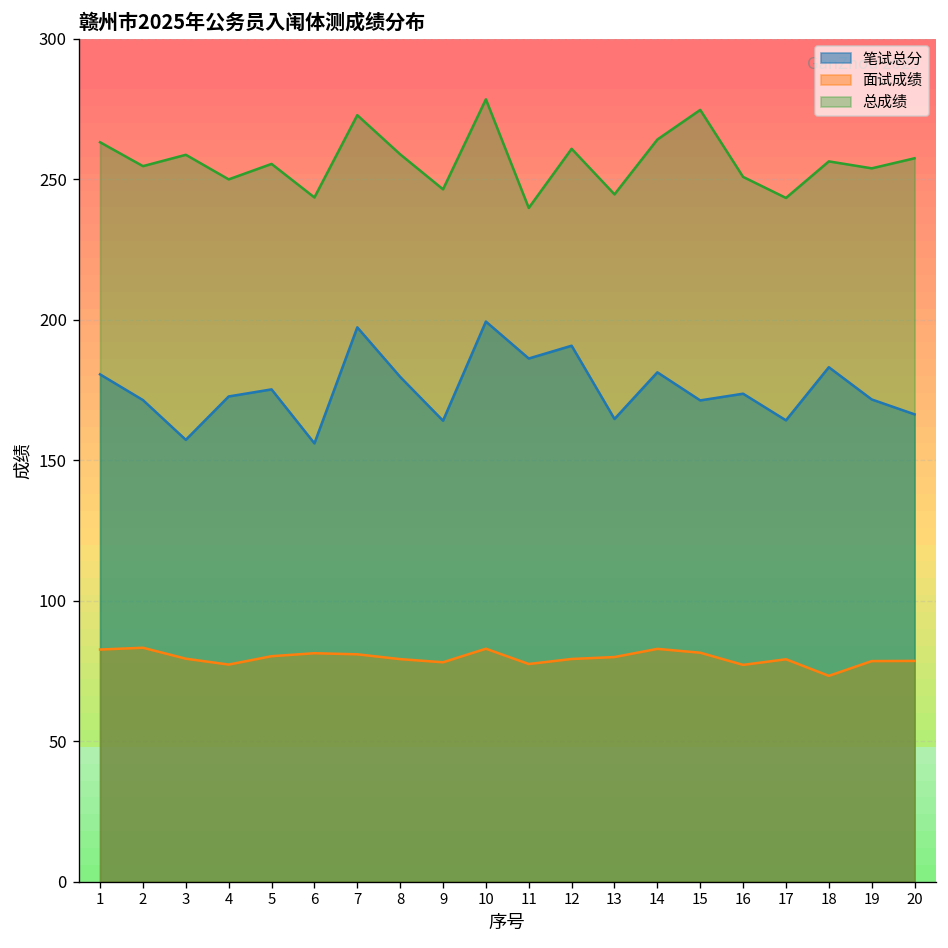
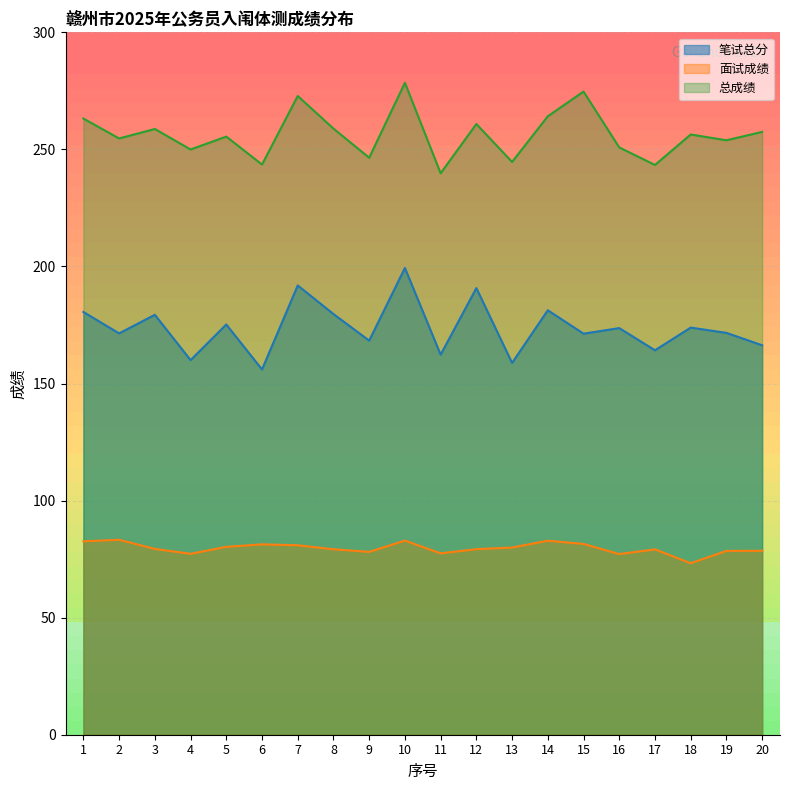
  {
    "笔试总分": {
      "1": 181,
      "2": 171,
-     "3": 157,
-     "4": 173,
+     "3": 179,
+     "4": 160,
      "5": 175,
      "6": 156,
-     "7": 197,
+     "7": 192,
      "8": 180,
-     "9": 164,
+     "9": 168,
      "10": 199,
-     "11": 186,
+     "11": 162,
      "12": 191,
-     "13": 165,
+     "13": 159,
      "14": 181,
      "15": 171,
      "16": 174,
      "17": 164,
-     "18": 183,
+     "18": 174,
      "19": 172,
      "20": 166
    }
  }
